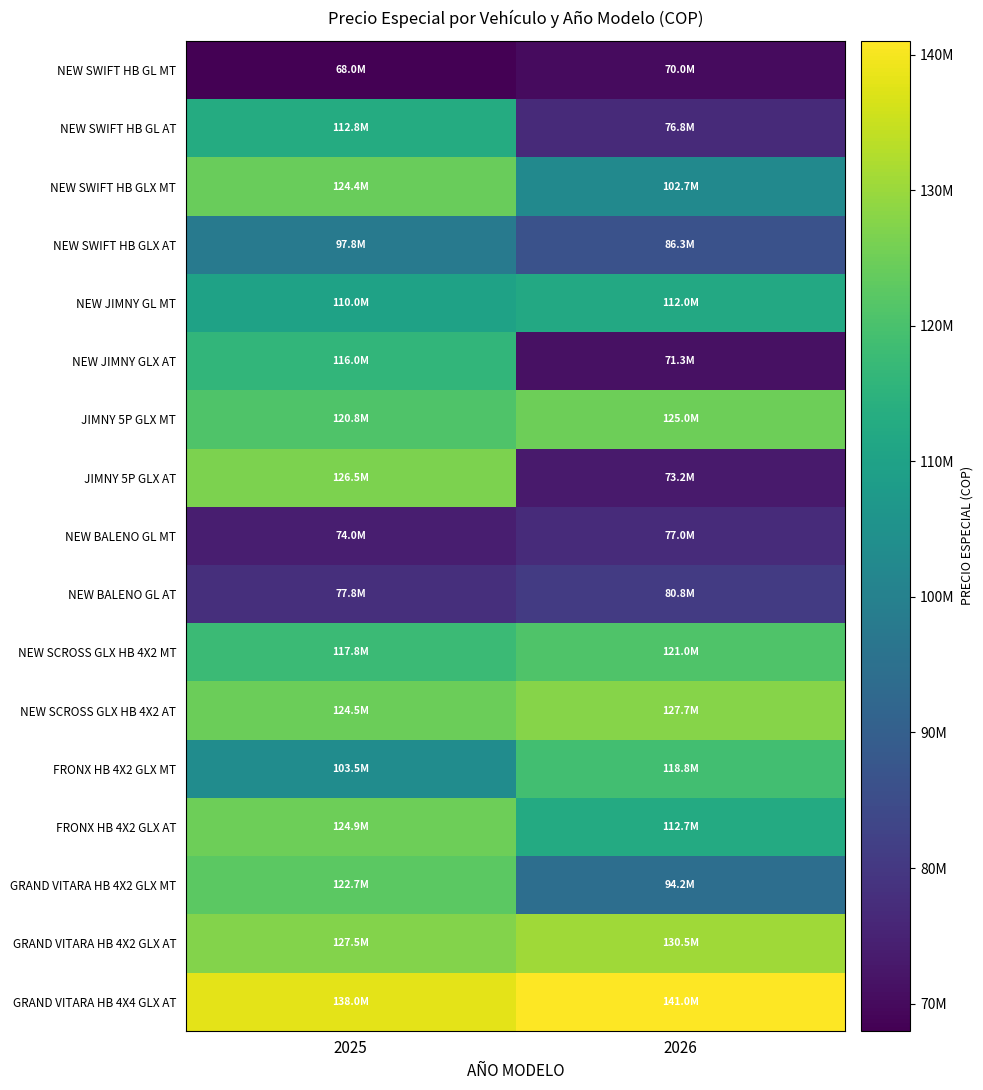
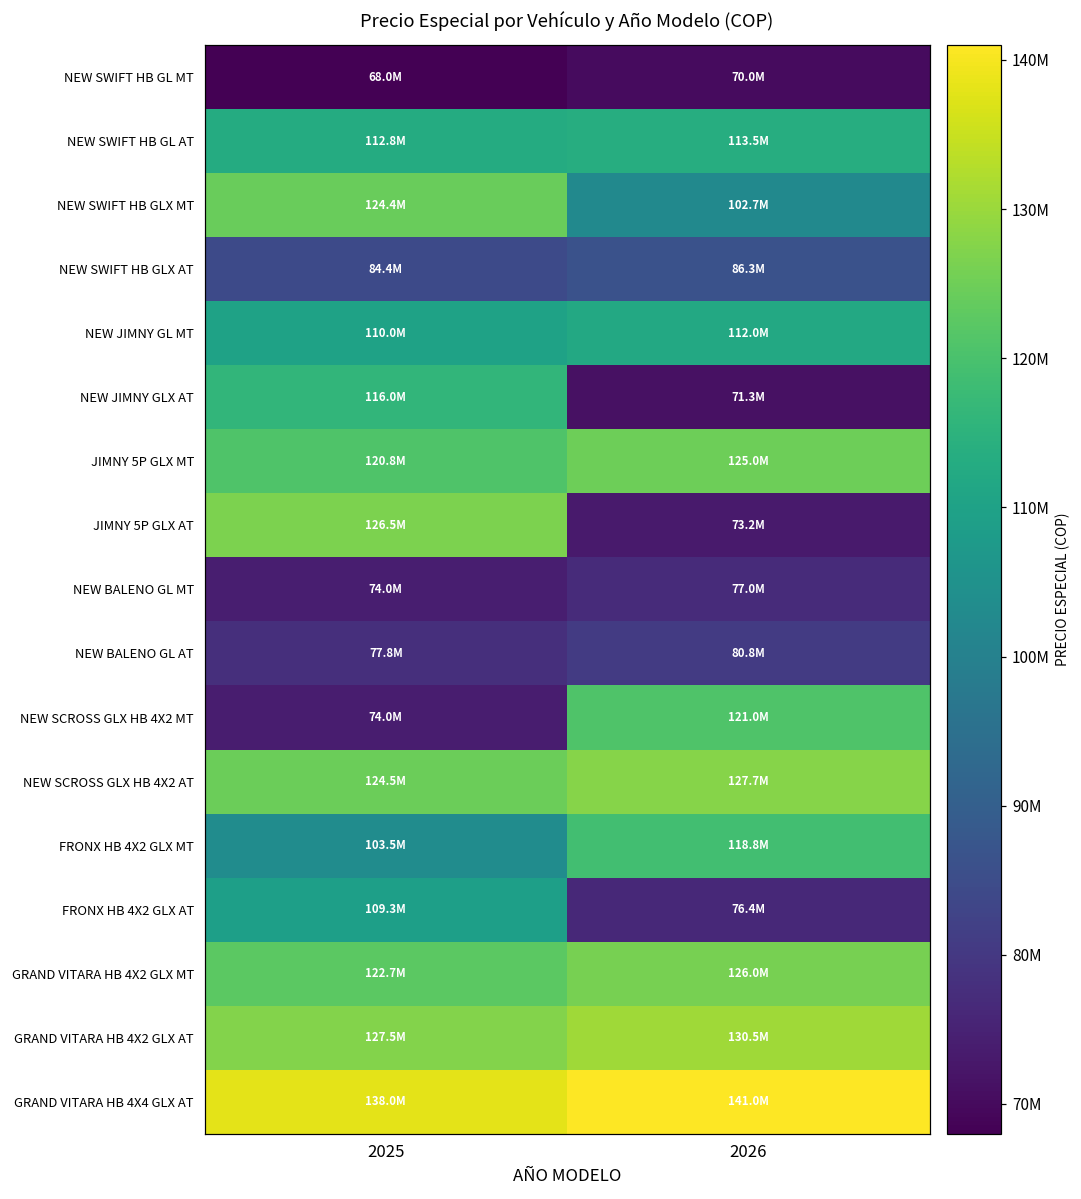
  {
    "NEW SWIFT HB GL MT": {
      "2025": "68.0M",
      "2026": "70.0M"
    },
    "NEW SWIFT HB GL AT": {
      "2025": "112.8M",
-     "2026": "76.8M"
+     "2026": "113.5M"
    },
    "NEW SWIFT HB GLX MT": {
      "2025": "124.4M",
      "2026": "102.7M"
    },
    "NEW SWIFT HB GLX AT": {
-     "2025": "97.8M",
+     "2025": "84.4M",
      "2026": "86.3M"
    },
    "NEW JIMNY GL MT": {
      "2025": "110.0M",
      "2026": "112.0M"
    },
    "NEW JIMNY GLX AT": {
      "2025": "116.0M",
      "2026": "71.3M"
    },
    "JIMNY 5P GLX MT": {
      "2025": "120.8M",
      "2026": "125.0M"
    },
    "JIMNY 5P GLX AT": {
      "2025": "126.5M",
      "2026": "73.2M"
    },
    "NEW BALENO GL MT": {
      "2025": "74.0M",
      "2026": "77.0M"
    },
    "NEW BALENO GL AT": {
      "2025": "77.8M",
      "2026": "80.8M"
    },
    "NEW SCROSS GLX HB 4X2 MT": {
-     "2025": "117.8M",
+     "2025": "74.0M",
      "2026": "121.0M"
    },
    "NEW SCROSS GLX HB 4X2 AT": {
      "2025": "124.5M",
      "2026": "127.7M"
    },
    "FRONX HB 4X2 GLX MT": {
      "2025": "103.5M",
      "2026": "118.8M"
    },
    "FRONX HB 4X2 GLX AT": {
-     "2025": "124.9M",
-     "2026": "112.7M"
+     "2025": "109.3M",
+     "2026": "76.4M"
    },
    "GRAND VITARA HB 4X2 GLX MT": {
      "2025": "122.7M",
-     "2026": "94.2M"
+     "2026": "126.0M"
    },
    "GRAND VITARA HB 4X2 GLX AT": {
      "2025": "127.5M",
      "2026": "130.5M"
    },
    "GRAND VITARA HB 4X4 GLX AT": {
      "2025": "138.0M",
      "2026": "141.0M"
    }
  }
